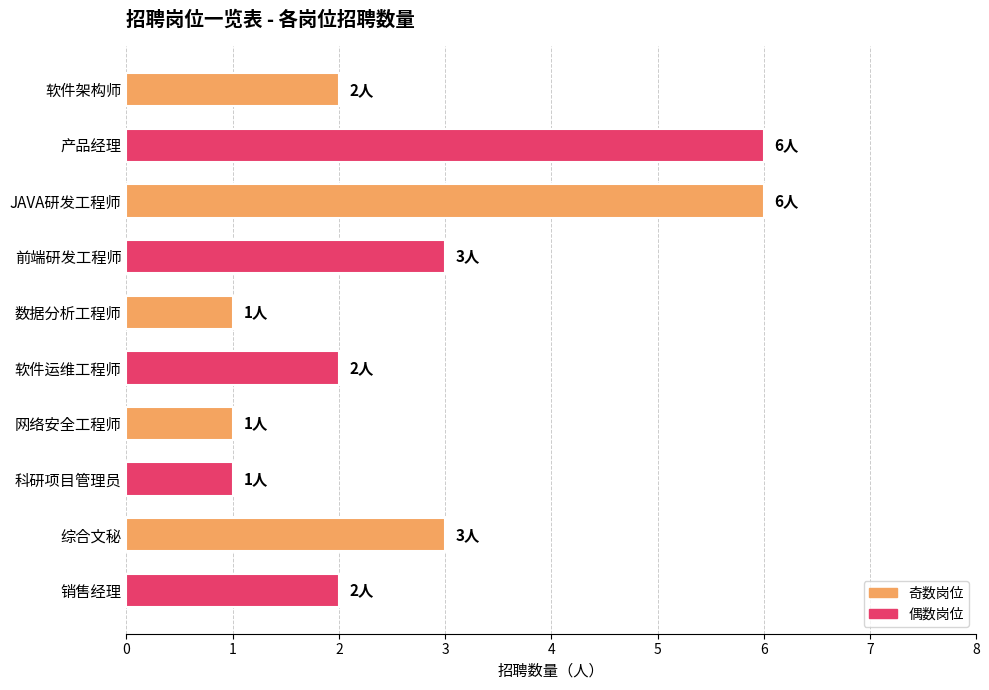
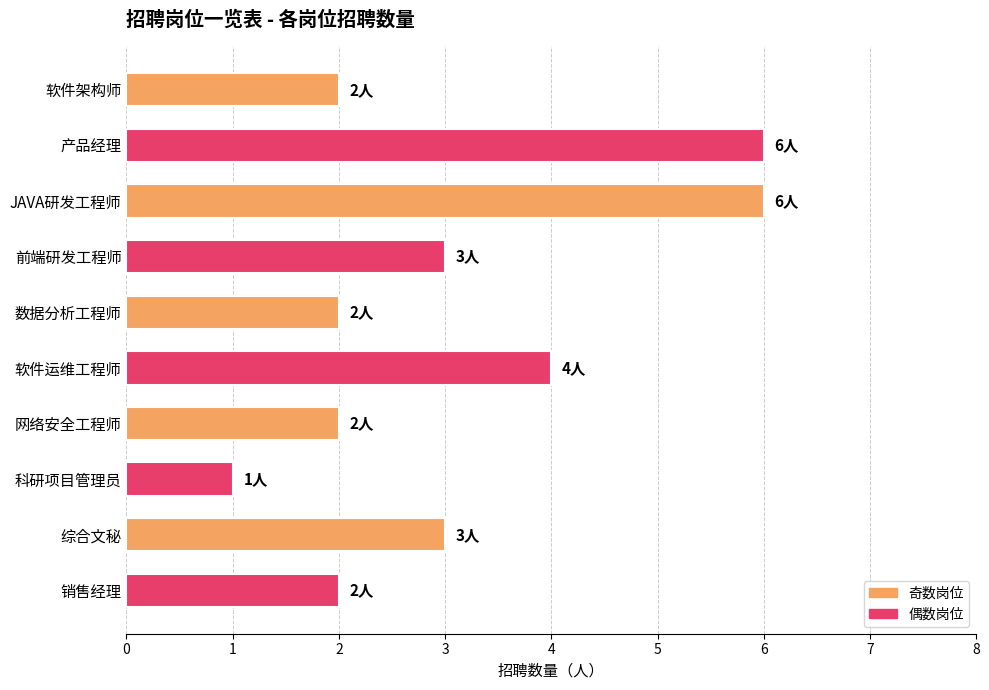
  {
    "软件架构师": "2人",
    "产品经理": "6人",
    "JAVA研发工程师": "6人",
    "前端研发工程师": "3人",
-   "数据分析工程师": "1人",
-   "软件运维工程师": "2人",
-   "网络安全工程师": "1人",
+   "数据分析工程师": "2人",
+   "软件运维工程师": "4人",
+   "网络安全工程师": "2人",
    "科研项目管理员": "1人",
    "综合文秘": "3人",
    "销售经理": "2人"
  }
